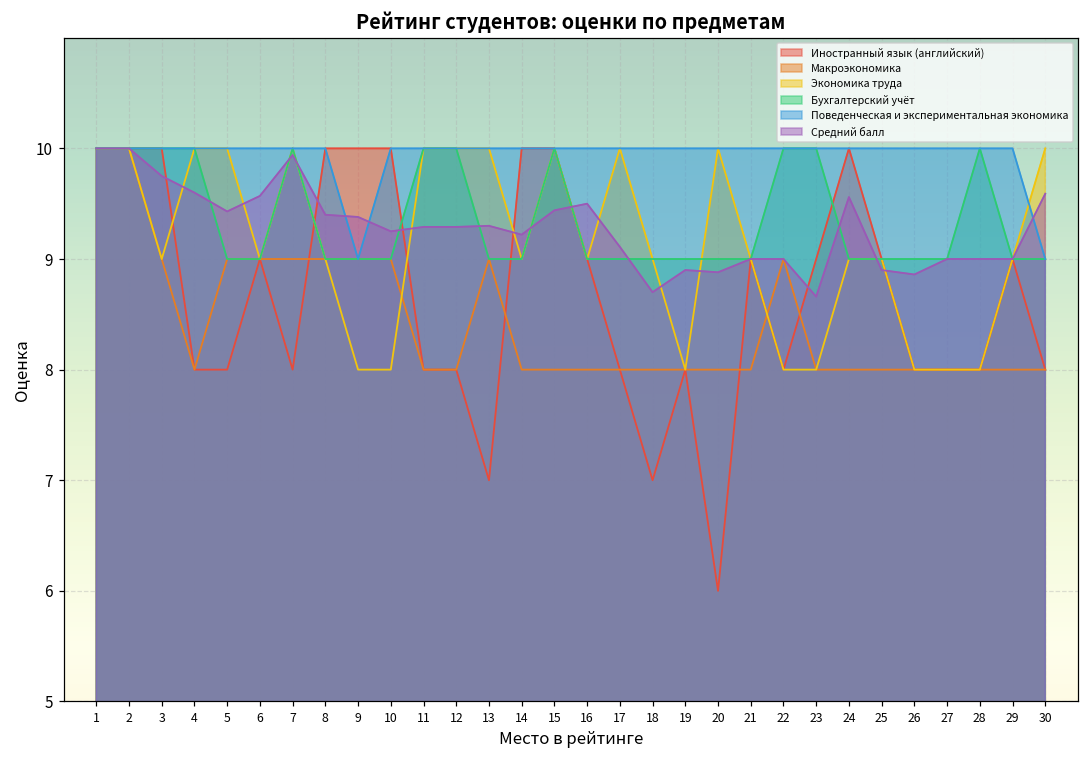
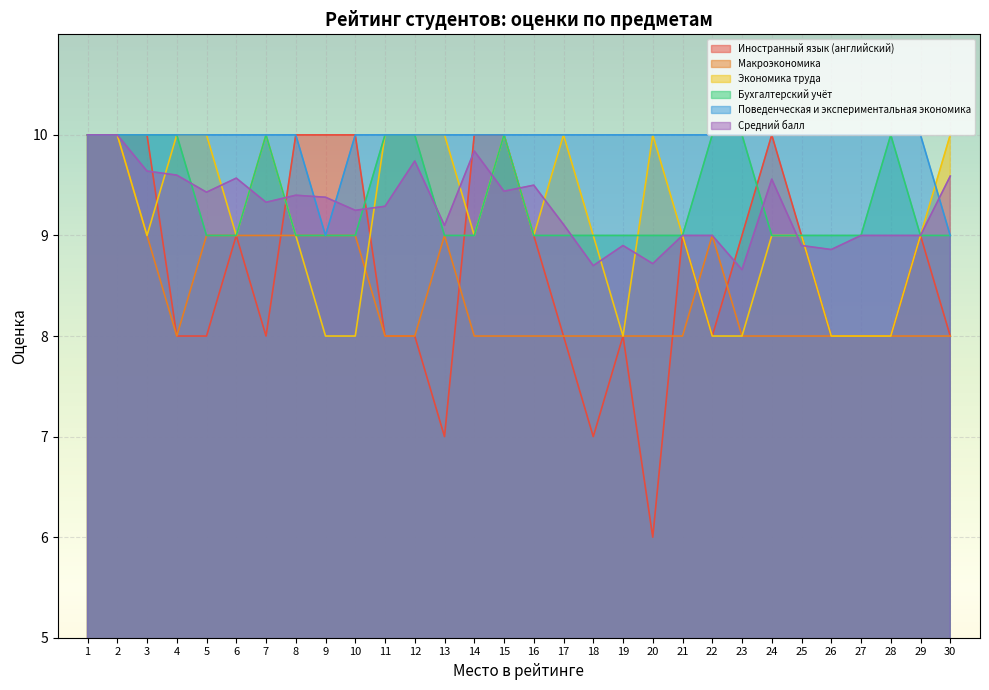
  {
    "Бухгалтерский учёт": {
      "17": 9.00,
      "19": 9.00,
      "20": 9.00,
      "26": 9.00
    },
    "Поведенческая и экспериментальная экономика": {
      "6": 10.00,
      "16": 10.00,
      "18": 10.00,
      "19": 10.00,
      "21": 10.00,
      "25": 10.00,
      "26": 10.00,
      "27": 10.00,
      "29": 10.00
    },
    "Средний балл": {
-     "3": 9.75,
+     "3": 9.64,
      "4": 9.60,
      "5": 9.43,
      "6": 9.57,
-     "7": 9.94,
+     "7": 9.33,
      "8": 9.40,
      "9": 9.38,
      "10": 9.25,
      "11": 9.29,
-     "12": 9.29,
-     "13": 9.3,
-     "14": 9.22,
+     "12": 9.74,
+     "13": 9.1,
+     "14": 9.84,
      "15": 9.44,
      "16": 9.50,
      "17": 9.11,
      "18": 8.70,
      "19": 8.90,
-     "20": 8.88,
+     "20": 8.72,
      "23": 8.66,
      "24": 9.56,
      "25": 8.90,
      "26": 8.86,
      "28": 9.00,
      "30": 9.59
    }
  }
